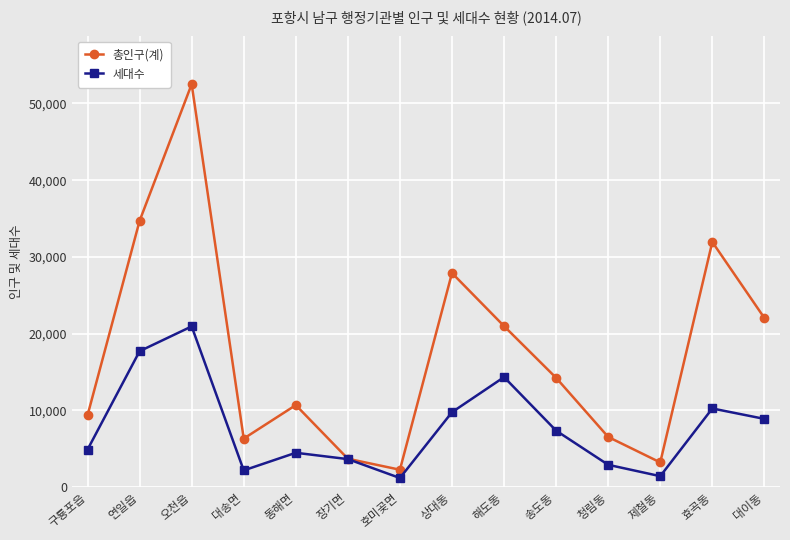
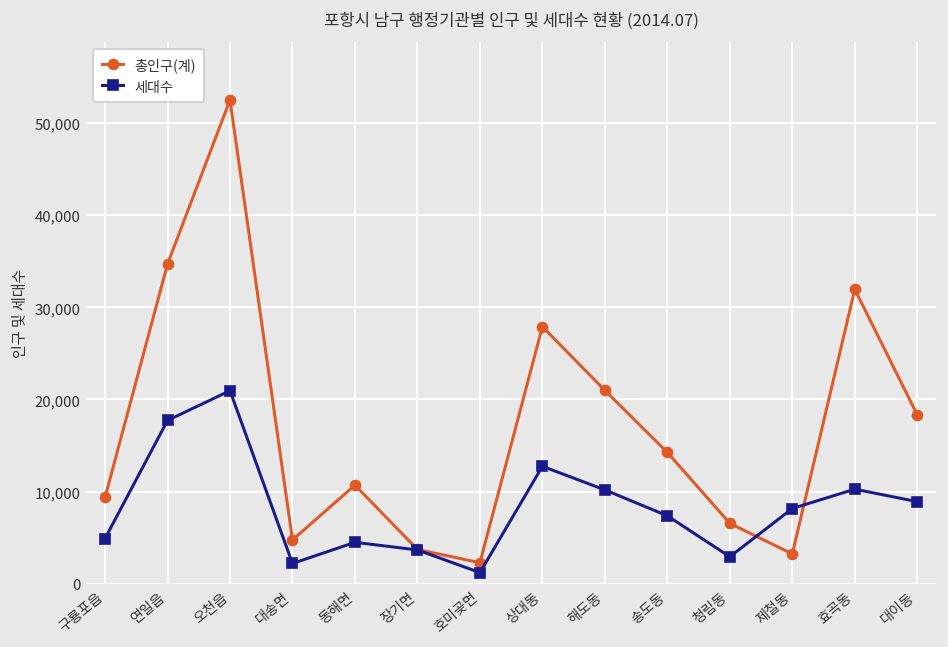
  {
    "총인구(계)": {
      "구룡포읍": "9,000",
      "연일읍": "35,000",
      "오천읍": "53,000",
-     "대송면": "6,000",
+     "대송면": "5,000",
      "동해면": "11,000",
      "호미곶면": "2,000",
      "상대동": "28,000",
      "해도동": "21,000",
      "송도동": "14,000",
      "청림동": "7,000",
      "제철동": "3,000",
      "효곡동": "32,000",
-     "대이동": "22,000"
+     "대이동": "18,000"
    },
    "세대수": {
      "구룡포읍": "5,000",
      "연일읍": "18,000",
      "오천읍": "21,000",
      "대송면": "2,000",
      "동해면": "4,000",
      "호미곶면": "1,000",
-     "상대동": "10,000",
-     "해도동": "14,000",
+     "상대동": "13,000",
+     "해도동": "10,000",
      "송도동": "7,000",
      "청림동": "3,000",
-     "제철동": "1,000",
+     "제철동": "8,000",
      "효곡동": "10,000",
      "대이동": "9,000"
    }
  }
